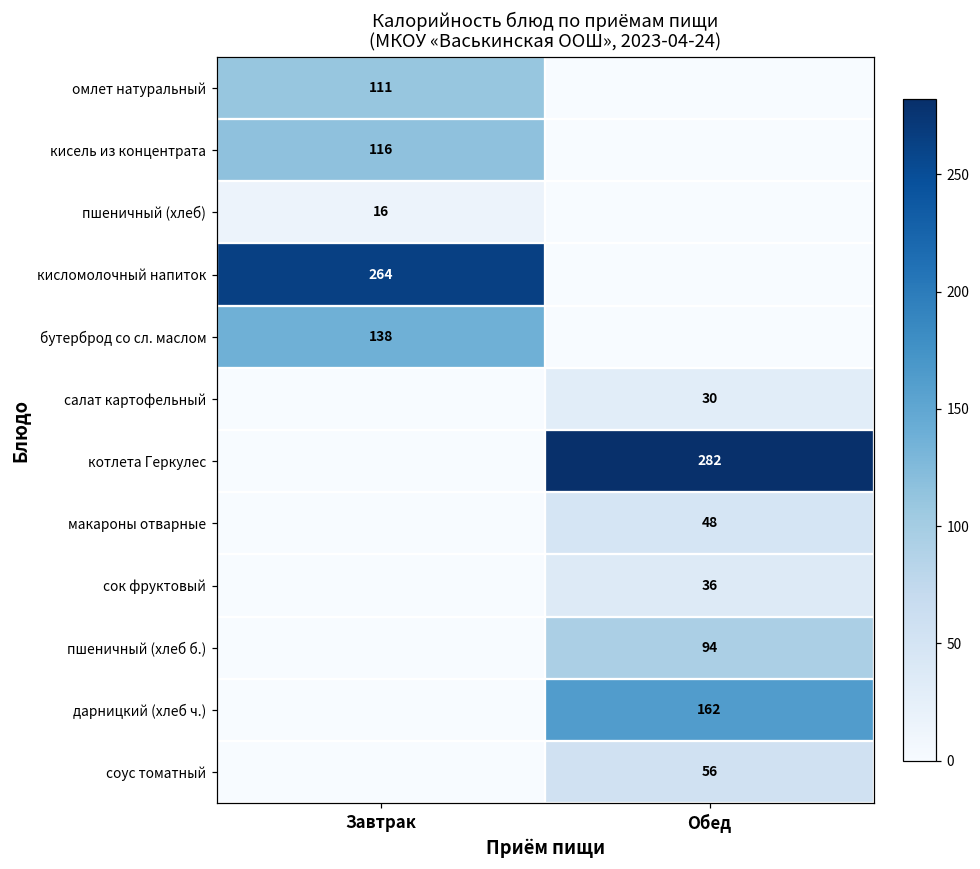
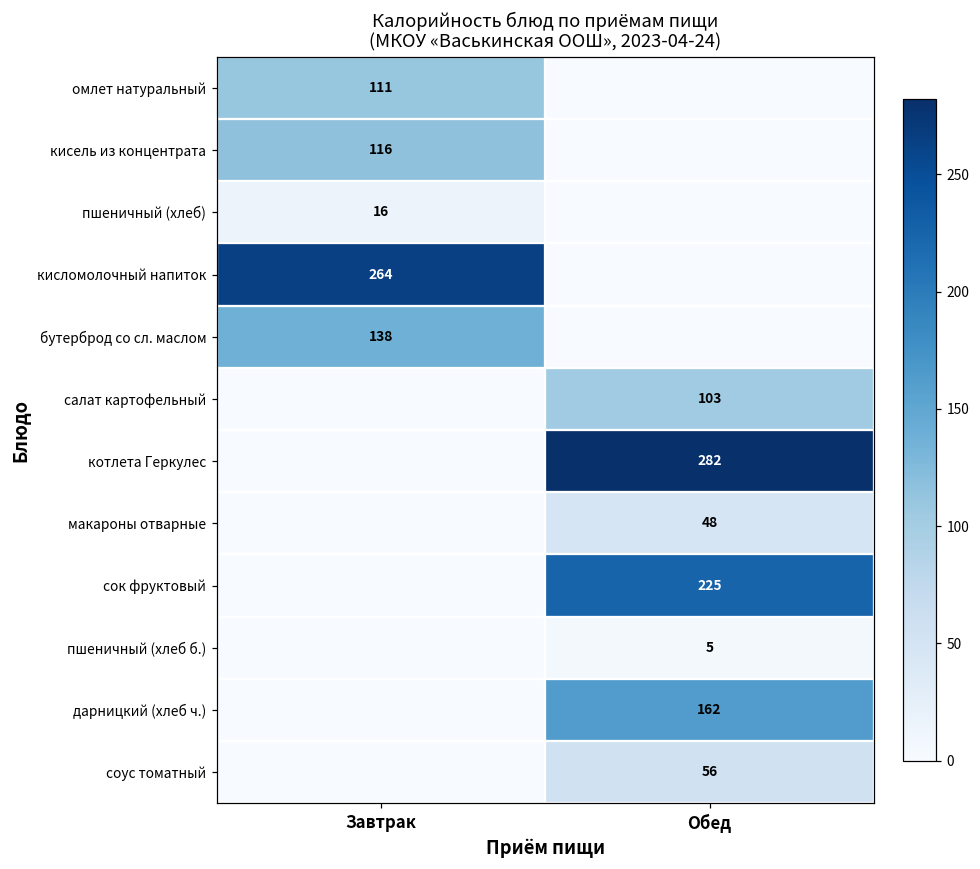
  {
    "омлет натуральный": {
      "Завтрак": 111
    },
    "кисель из концентрата": {
      "Завтрак": 116
    },
    "пшеничный (хлеб)": {
      "Завтрак": 16
    },
    "кисломолочный напиток": {
      "Завтрак": 264
    },
    "бутерброд со сл. маслом": {
      "Завтрак": 138
    },
    "салат картофельный": {
-     "Обед": 30
+     "Обед": 103
    },
    "котлета Геркулес": {
      "Обед": 282
    },
    "макароны отварные": {
      "Обед": 48
    },
    "сок фруктовый": {
-     "Обед": 36
+     "Обед": 225
    },
    "пшеничный (хлеб б.)": {
-     "Обед": 94
+     "Обед": 5
    },
    "дарницкий (хлеб ч.)": {
      "Обед": 162
    },
    "соус томатный": {
      "Обед": 56
    }
  }
